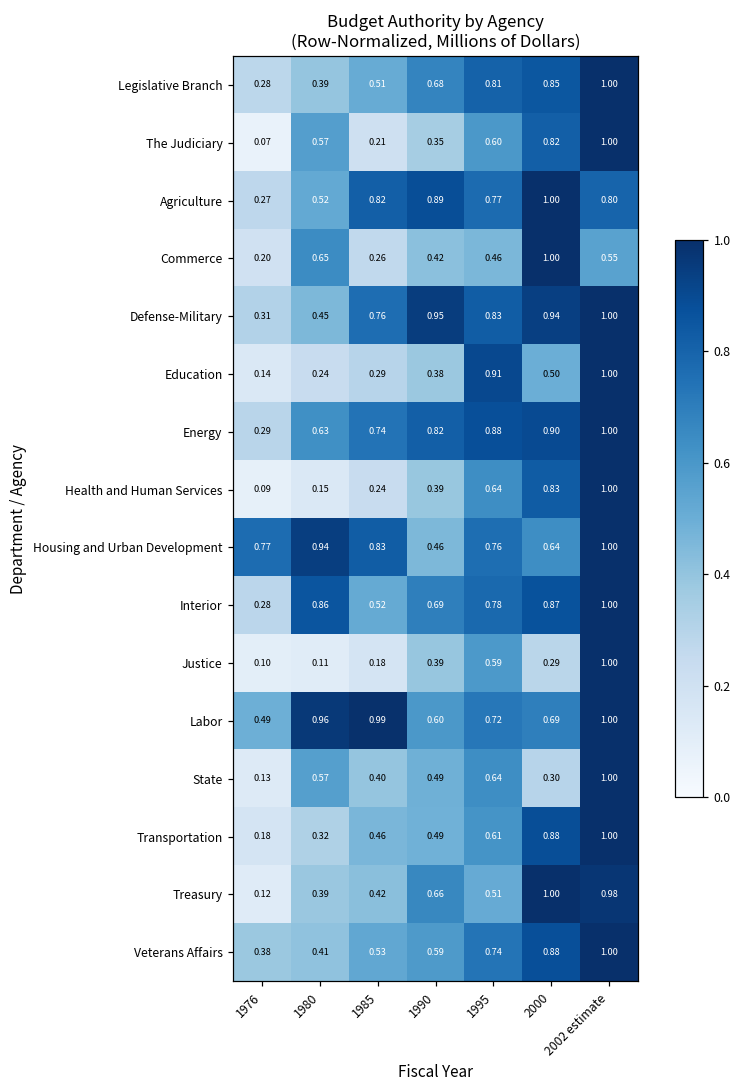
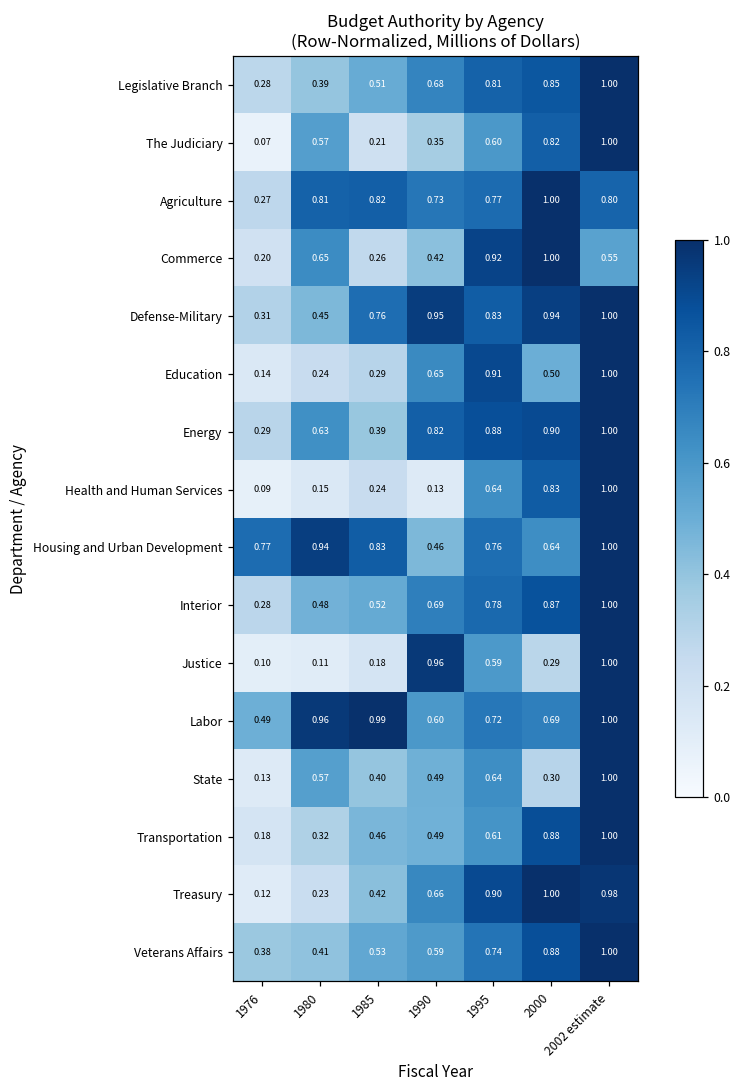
  {
    "Legislative Branch": {
      "1976": 0.28,
      "1980": 0.39,
      "1985": 0.51,
      "1990": 0.68,
      "1995": 0.81,
      "2000": 0.85,
      "2002 estimate": 1.00
    },
    "The Judiciary": {
      "1976": 0.07,
      "1980": 0.57,
      "1985": 0.21,
      "1990": 0.35,
      "1995": 0.60,
      "2000": 0.82,
      "2002 estimate": 1.00
    },
    "Agriculture": {
      "1976": 0.27,
-     "1980": 0.52,
+     "1980": 0.81,
      "1985": 0.82,
-     "1990": 0.89,
+     "1990": 0.73,
      "1995": 0.77,
      "2000": 1.00,
      "2002 estimate": 0.80
    },
    "Commerce": {
      "1976": 0.20,
      "1980": 0.65,
      "1985": 0.26,
      "1990": 0.42,
-     "1995": 0.46,
+     "1995": 0.92,
      "2000": 1.00,
      "2002 estimate": 0.55
    },
    "Defense-Military": {
      "1976": 0.31,
      "1980": 0.45,
      "1985": 0.76,
      "1990": 0.95,
      "1995": 0.83,
      "2000": 0.94,
      "2002 estimate": 1.00
    },
    "Education": {
      "1976": 0.14,
      "1980": 0.24,
      "1985": 0.29,
-     "1990": 0.38,
+     "1990": 0.65,
      "1995": 0.91,
      "2000": 0.50,
      "2002 estimate": 1.00
    },
    "Energy": {
      "1976": 0.29,
      "1980": 0.63,
-     "1985": 0.74,
+     "1985": 0.39,
      "1990": 0.82,
      "1995": 0.88,
      "2000": 0.90,
      "2002 estimate": 1.00
    },
    "Health and Human Services": {
      "1976": 0.09,
      "1980": 0.15,
      "1985": 0.24,
-     "1990": 0.39,
+     "1990": 0.13,
      "1995": 0.64,
      "2000": 0.83,
      "2002 estimate": 1.00
    },
    "Housing and Urban Development": {
      "1976": 0.77,
      "1980": 0.94,
      "1985": 0.83,
      "1990": 0.46,
      "1995": 0.76,
      "2000": 0.64,
      "2002 estimate": 1.00
    },
    "Interior": {
      "1976": 0.28,
-     "1980": 0.86,
+     "1980": 0.48,
      "1985": 0.52,
      "1990": 0.69,
      "1995": 0.78,
      "2000": 0.87,
      "2002 estimate": 1.00
    },
    "Justice": {
      "1976": 0.10,
      "1980": 0.11,
      "1985": 0.18,
-     "1990": 0.39,
+     "1990": 0.96,
      "1995": 0.59,
      "2000": 0.29,
      "2002 estimate": 1.00
    },
    "Labor": {
      "1976": 0.49,
      "1980": 0.96,
      "1985": 0.99,
      "1990": 0.60,
      "1995": 0.72,
      "2000": 0.69,
      "2002 estimate": 1.00
    },
    "State": {
      "1976": 0.13,
      "1980": 0.57,
      "1985": 0.40,
      "1990": 0.49,
      "1995": 0.64,
      "2000": 0.30,
      "2002 estimate": 1.00
    },
    "Transportation": {
      "1976": 0.18,
      "1980": 0.32,
      "1985": 0.46,
      "1990": 0.49,
      "1995": 0.61,
      "2000": 0.88,
      "2002 estimate": 1.00
    },
    "Treasury": {
      "1976": 0.12,
-     "1980": 0.39,
+     "1980": 0.23,
      "1985": 0.42,
      "1990": 0.66,
-     "1995": 0.51,
+     "1995": 0.90,
      "2000": 1.00,
      "2002 estimate": 0.98
    },
    "Veterans Affairs": {
      "1976": 0.38,
      "1980": 0.41,
      "1985": 0.53,
      "1990": 0.59,
      "1995": 0.74,
      "2000": 0.88,
      "2002 estimate": 1.00
    }
  }
